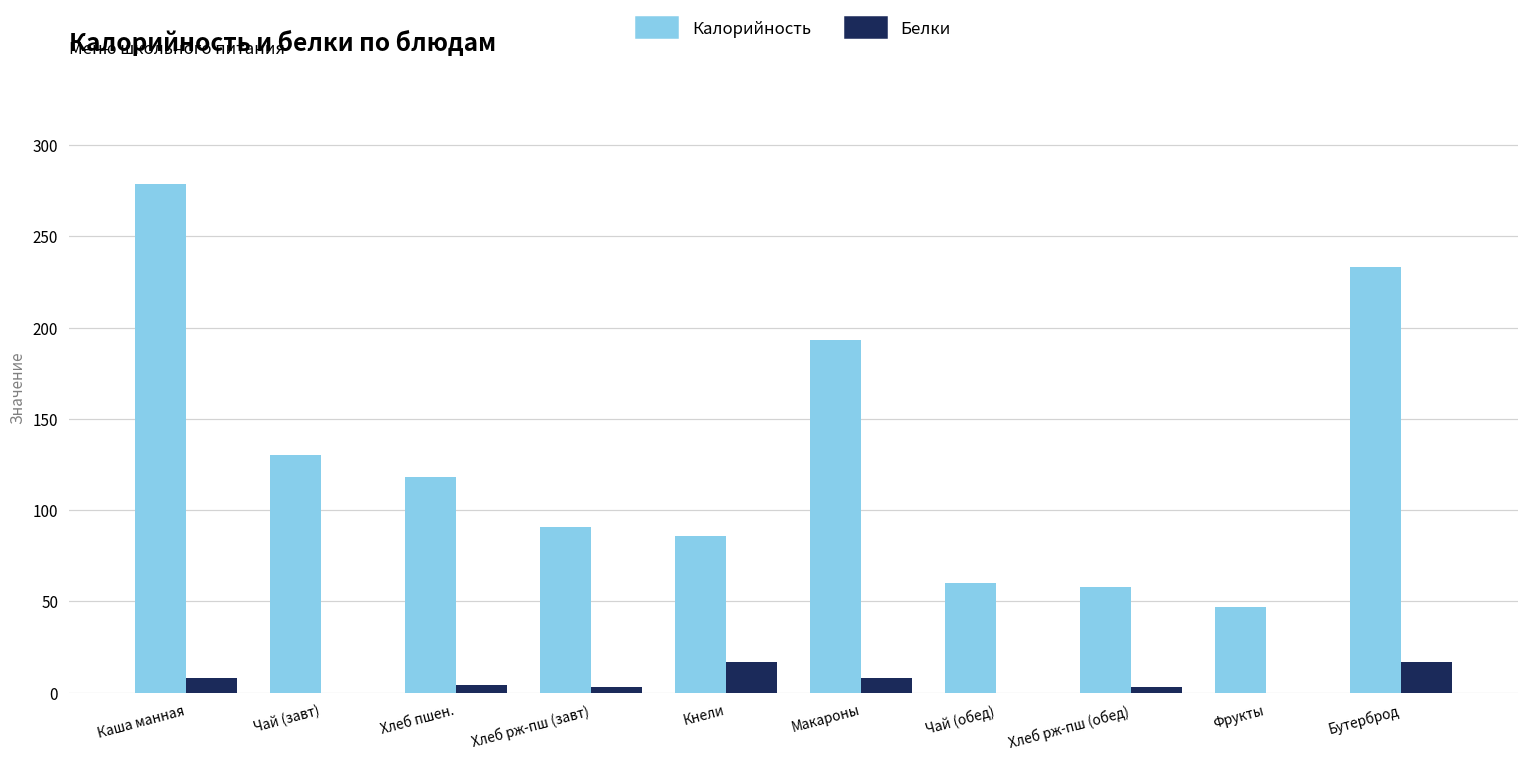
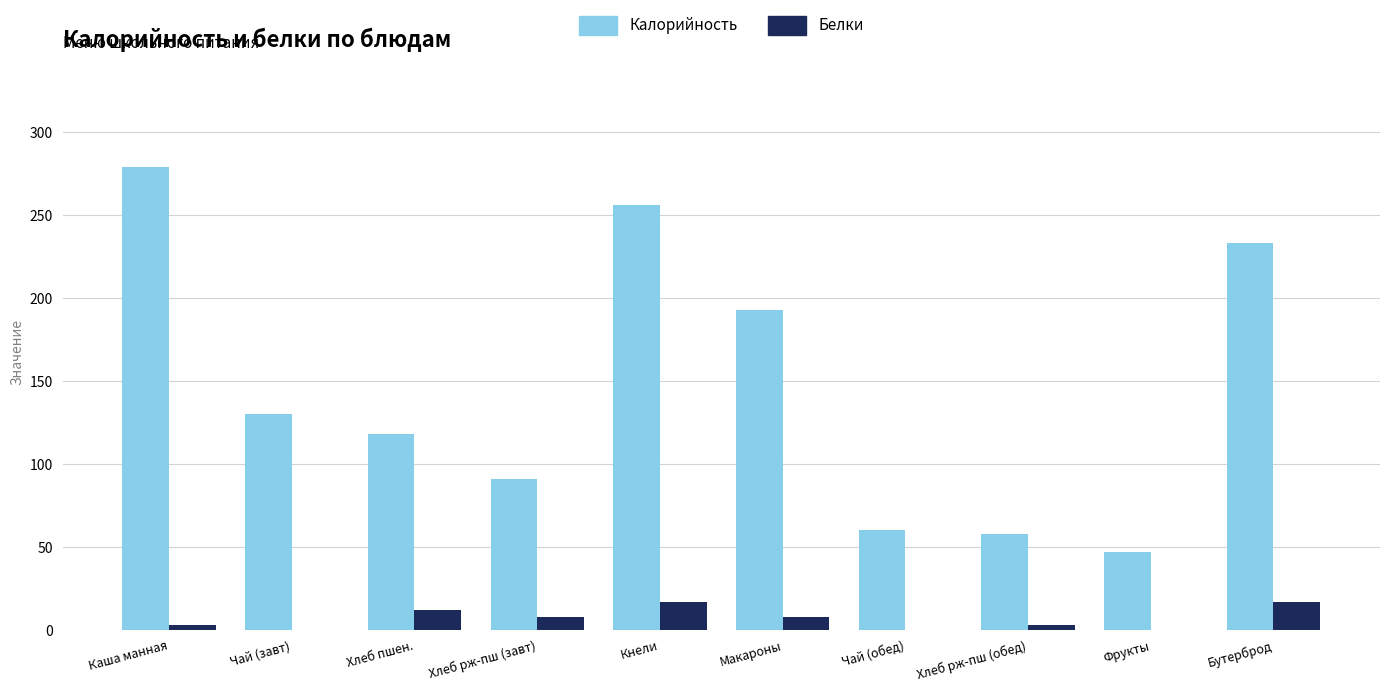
  {
    "Калорийность": {
      "Каша манная": 279,
      "Чай (завт)": 130,
      "Хлеб пшен.": 118,
      "Хлеб рж-пш (завт)": 91,
-     "Кнели": 86,
+     "Кнели": 256,
      "Макароны": 193,
      "Чай (обед)": 60,
      "Хлеб рж-пш (обед)": 58,
      "Фрукты": 47,
      "Бутерброд": 233
    },
    "Белки": {
-     "Каша манная": 8,
+     "Каша манная": 3,
      "Чай (завт)": 0,
-     "Хлеб пшен.": 4,
-     "Хлеб рж-пш (завт)": 3,
+     "Хлеб пшен.": 12,
+     "Хлеб рж-пш (завт)": 8,
      "Кнели": 17,
      "Макароны": 8,
      "Чай (обед)": 0,
      "Хлеб рж-пш (обед)": 3,
      "Фрукты": 0,
      "Бутерброд": 17
    }
  }
